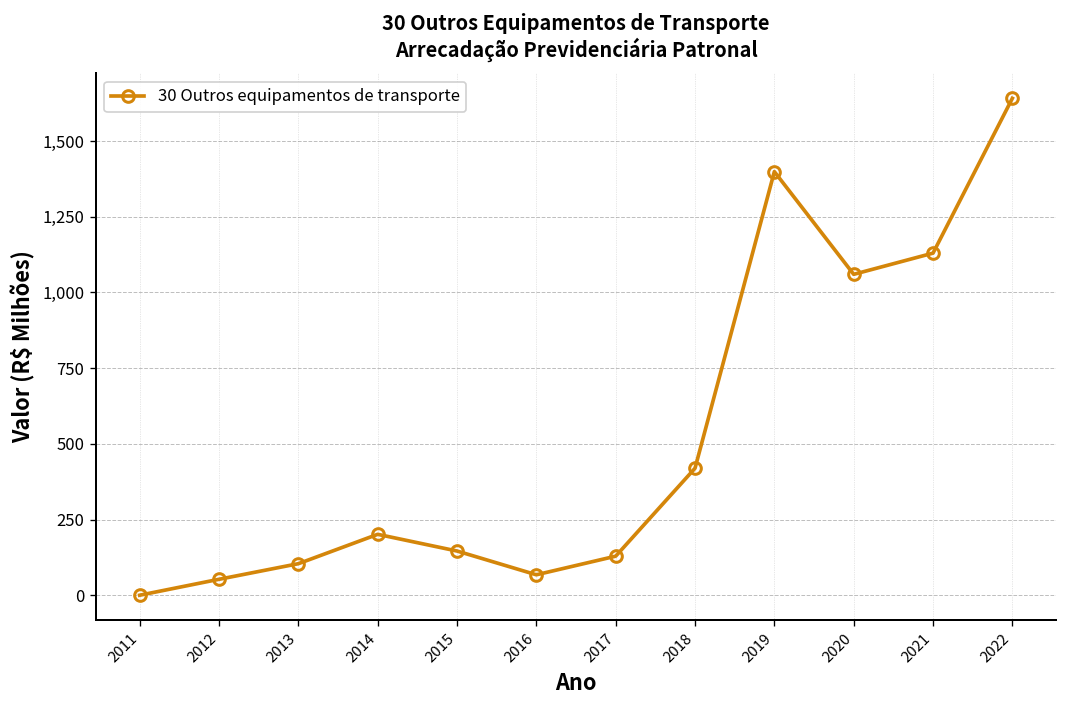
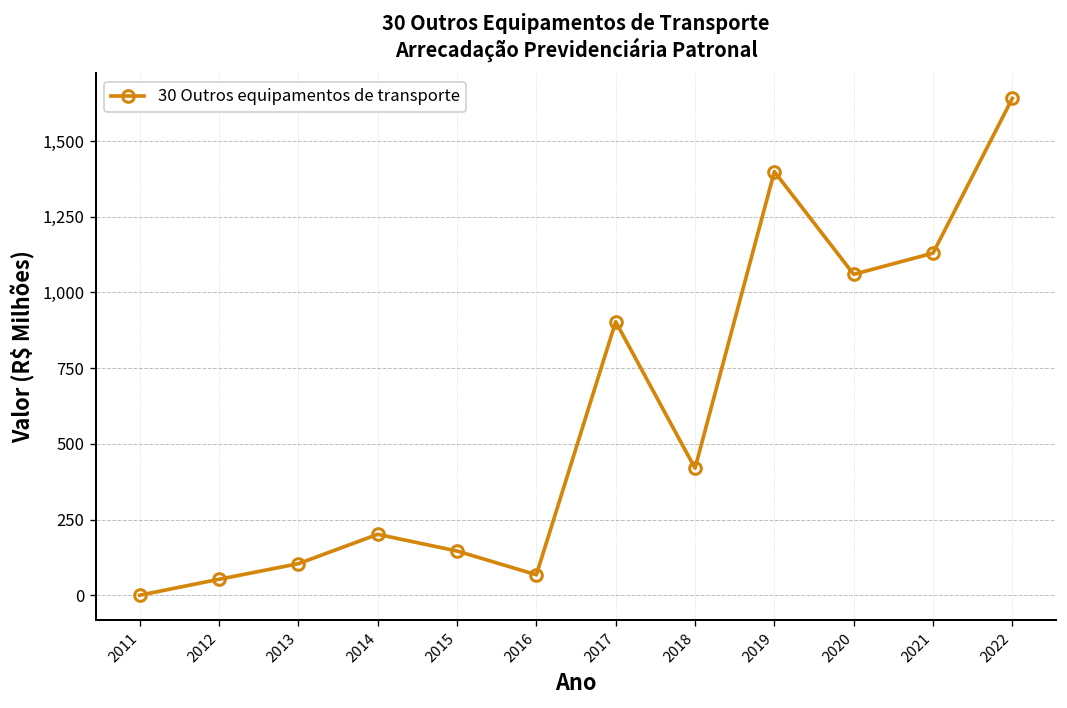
  {
    "2011": "0",
    "2012": "50",
    "2013": "100",
    "2014": "200",
    "2015": "150",
    "2016": "70",
-   "2017": "130",
+   "2017": "900",
    "2018": "420",
    "2019": "1,400",
    "2020": "1,060",
    "2021": "1,130",
    "2022": "1,640"
  }
